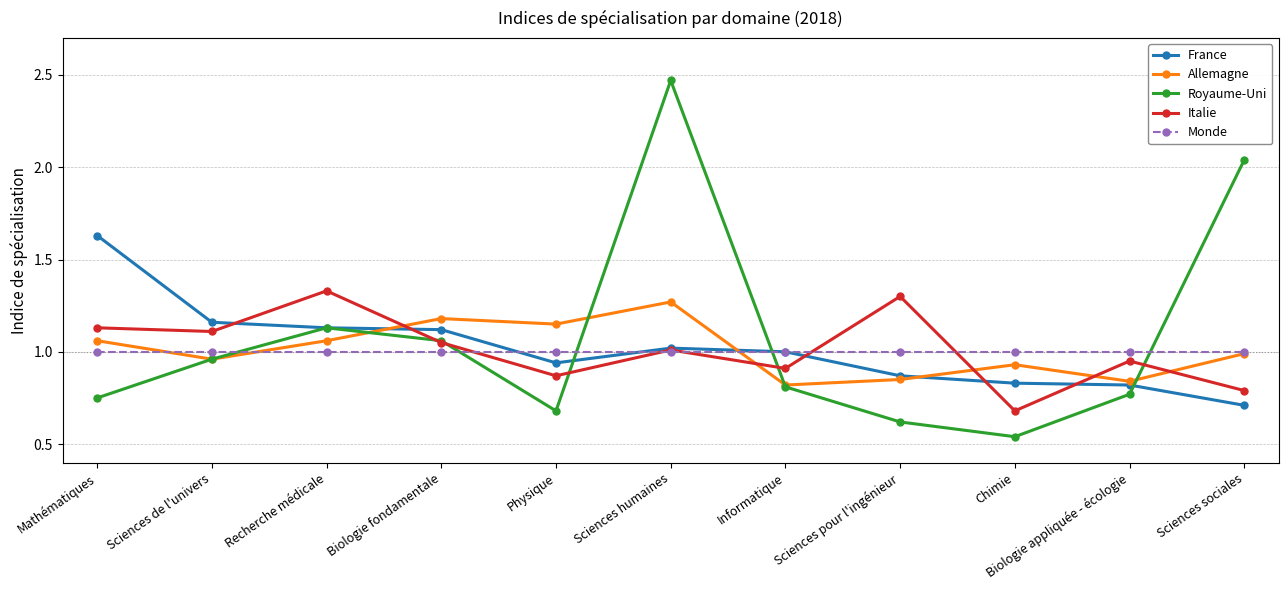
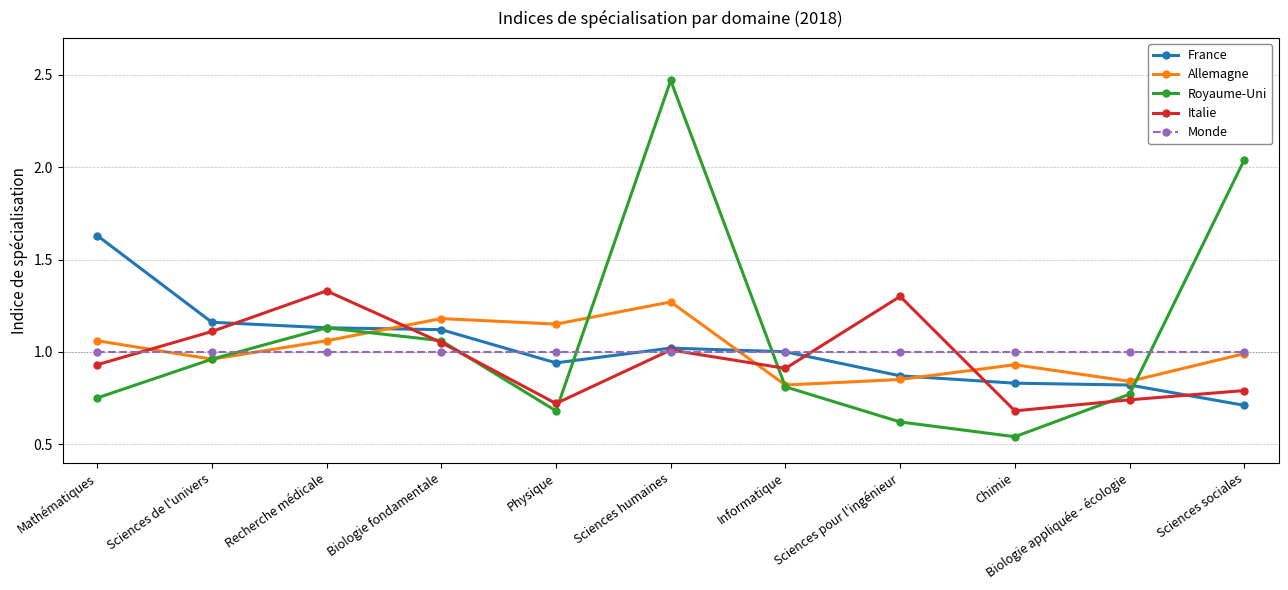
  {
    "France": {
      "Mathématiques": 1.63,
      "Sciences de l'univers": 1.16,
      "Biologie fondamentale": 1.12,
      "Physique": 0.94,
      "Sciences pour l'ingénieur": 0.87,
      "Chimie": 0.83,
      "Biologie appliquée - écologie": 0.82,
      "Sciences sociales": 0.71
    },
    "Allemagne": {
      "Mathématiques": 1.06,
      "Recherche médicale": 1.06,
      "Biologie fondamentale": 1.18,
      "Physique": 1.15,
      "Sciences humaines": 1.27,
      "Sciences pour l'ingénieur": 0.85,
      "Chimie": 0.93,
      "Biologie appliquée - écologie": 0.84
    },
    "Royaume-Uni": {
      "Mathématiques": 0.75,
      "Physique": 0.68,
      "Sciences humaines": 2.47,
      "Sciences pour l'ingénieur": 0.62,
      "Chimie": 0.54,
      "Biologie appliquée - écologie": 0.77,
      "Sciences sociales": 2.04
    },
    "Italie": {
-     "Mathématiques": 1.13,
+     "Mathématiques": 0.93,
      "Sciences de l'univers": 1.11,
      "Recherche médicale": 1.33,
-     "Physique": 0.87,
+     "Physique": 0.72,
      "Informatique": 0.91,
      "Sciences pour l'ingénieur": 1.30,
      "Chimie": 0.68,
-     "Biologie appliquée - écologie": 0.95,
+     "Biologie appliquée - écologie": 0.74,
      "Sciences sociales": 0.79
    },
    "Monde": {
      "Mathématiques": 1.00,
      "Sciences de l'univers": 1.00,
      "Recherche médicale": 1.00,
      "Biologie fondamentale": 1.00,
      "Physique": 1.00,
      "Sciences pour l'ingénieur": 1.00,
      "Chimie": 1.00,
      "Biologie appliquée - écologie": 1.00
    }
  }
